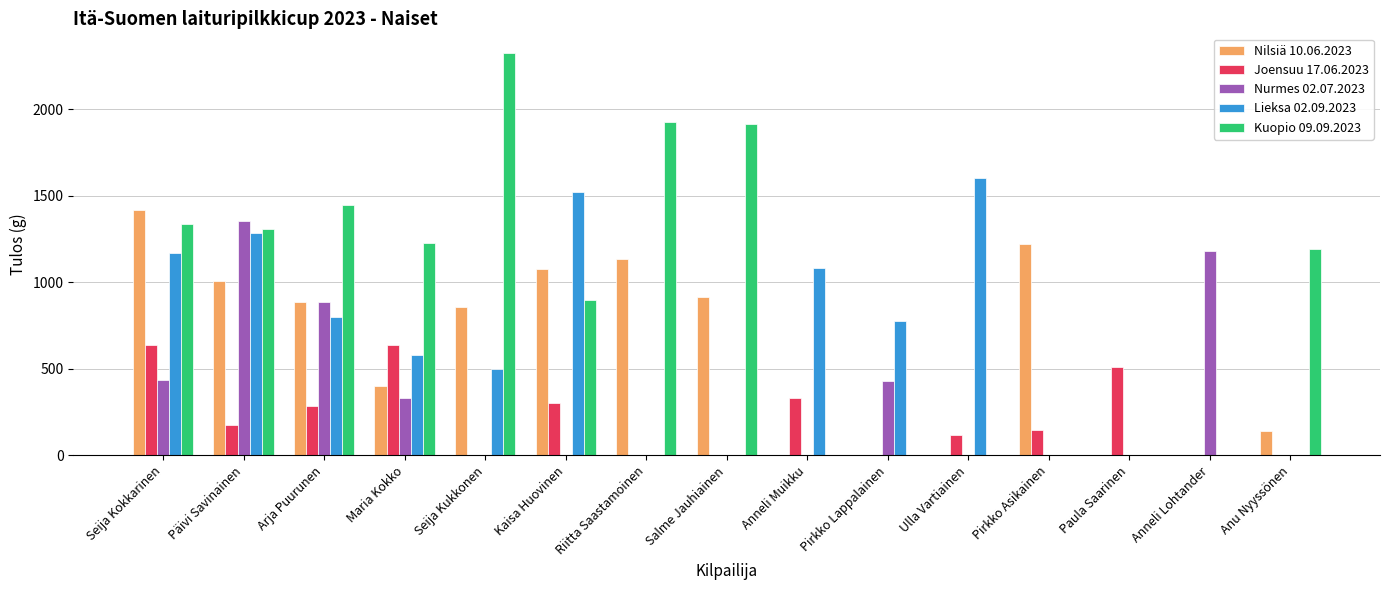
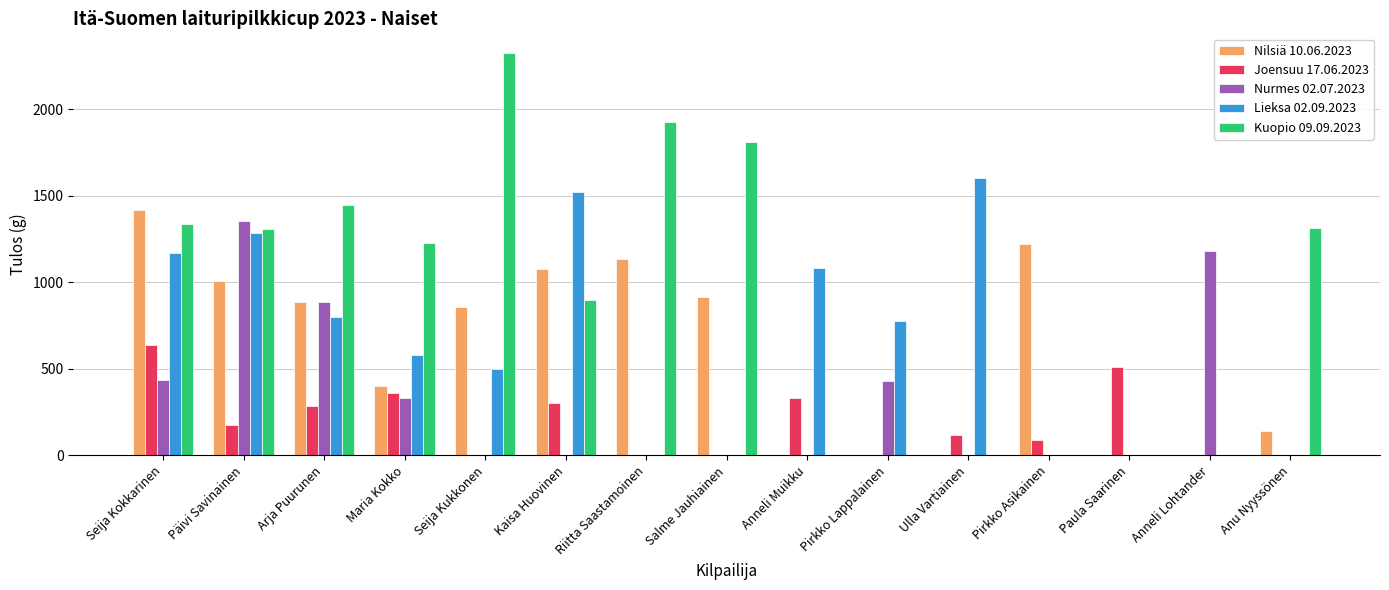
  {
    "Nilsiä 10.06.2023": {
      "Seija Kokkarinen": 1420,
      "Päivi Savinainen": 1010,
      "Arja Puurunen": 880,
      "Maria Kokko": 400,
      "Seija Kukkonen": 860,
      "Kaisa Huovinen": 1080,
      "Riitta Saastamoinen": 1140,
      "Salme Jauhiainen": 920,
      "Anneli Muikku": 0,
      "Pirkko Lappalainen": 0,
      "Ulla Vartiainen": 0,
      "Pirkko Asikainen": 1220,
      "Paula Saarinen": 0,
      "Anneli Lohtander": 0,
      "Anu Nyyssönen": 140
    },
    "Joensuu 17.06.2023": {
      "Seija Kokkarinen": 640,
      "Päivi Savinainen": 170,
      "Arja Puurunen": 290,
-     "Maria Kokko": 640,
+     "Maria Kokko": 360,
      "Seija Kukkonen": 0,
      "Kaisa Huovinen": 300,
      "Riitta Saastamoinen": 0,
      "Salme Jauhiainen": 0,
      "Anneli Muikku": 330,
      "Pirkko Lappalainen": 0,
      "Ulla Vartiainen": 120,
-     "Pirkko Asikainen": 150,
+     "Pirkko Asikainen": 90,
      "Paula Saarinen": 510,
      "Anneli Lohtander": 0,
      "Anu Nyyssönen": 0
    },
    "Nurmes 02.07.2023": {
      "Seija Kokkarinen": 440,
      "Päivi Savinainen": 1360,
      "Arja Puurunen": 890,
      "Maria Kokko": 330,
      "Seija Kukkonen": 0,
      "Kaisa Huovinen": 0,
      "Riitta Saastamoinen": 0,
      "Salme Jauhiainen": 0,
      "Anneli Muikku": 0,
      "Pirkko Lappalainen": 430,
      "Ulla Vartiainen": 0,
      "Pirkko Asikainen": 0,
      "Paula Saarinen": 0,
      "Anneli Lohtander": 1180,
      "Anu Nyyssönen": 0
    },
    "Lieksa 02.09.2023": {
      "Seija Kokkarinen": 1170,
      "Päivi Savinainen": 1280,
      "Arja Puurunen": 800,
      "Maria Kokko": 580,
      "Seija Kukkonen": 500,
      "Kaisa Huovinen": 1520,
      "Riitta Saastamoinen": 0,
      "Salme Jauhiainen": 0,
      "Anneli Muikku": 1090,
      "Pirkko Lappalainen": 780,
      "Ulla Vartiainen": 1600,
      "Pirkko Asikainen": 0,
      "Paula Saarinen": 0,
      "Anneli Lohtander": 0,
      "Anu Nyyssönen": 0
    },
    "Kuopio 09.09.2023": {
      "Seija Kokkarinen": 1340,
      "Päivi Savinainen": 1310,
      "Arja Puurunen": 1450,
      "Maria Kokko": 1230,
      "Seija Kukkonen": 2320,
      "Kaisa Huovinen": 900,
      "Riitta Saastamoinen": 1930,
-     "Salme Jauhiainen": 1920,
+     "Salme Jauhiainen": 1810,
      "Anneli Muikku": 0,
      "Pirkko Lappalainen": 0,
      "Ulla Vartiainen": 0,
      "Pirkko Asikainen": 0,
      "Paula Saarinen": 0,
      "Anneli Lohtander": 0,
-     "Anu Nyyssönen": 1190
+     "Anu Nyyssönen": 1310
    }
  }
